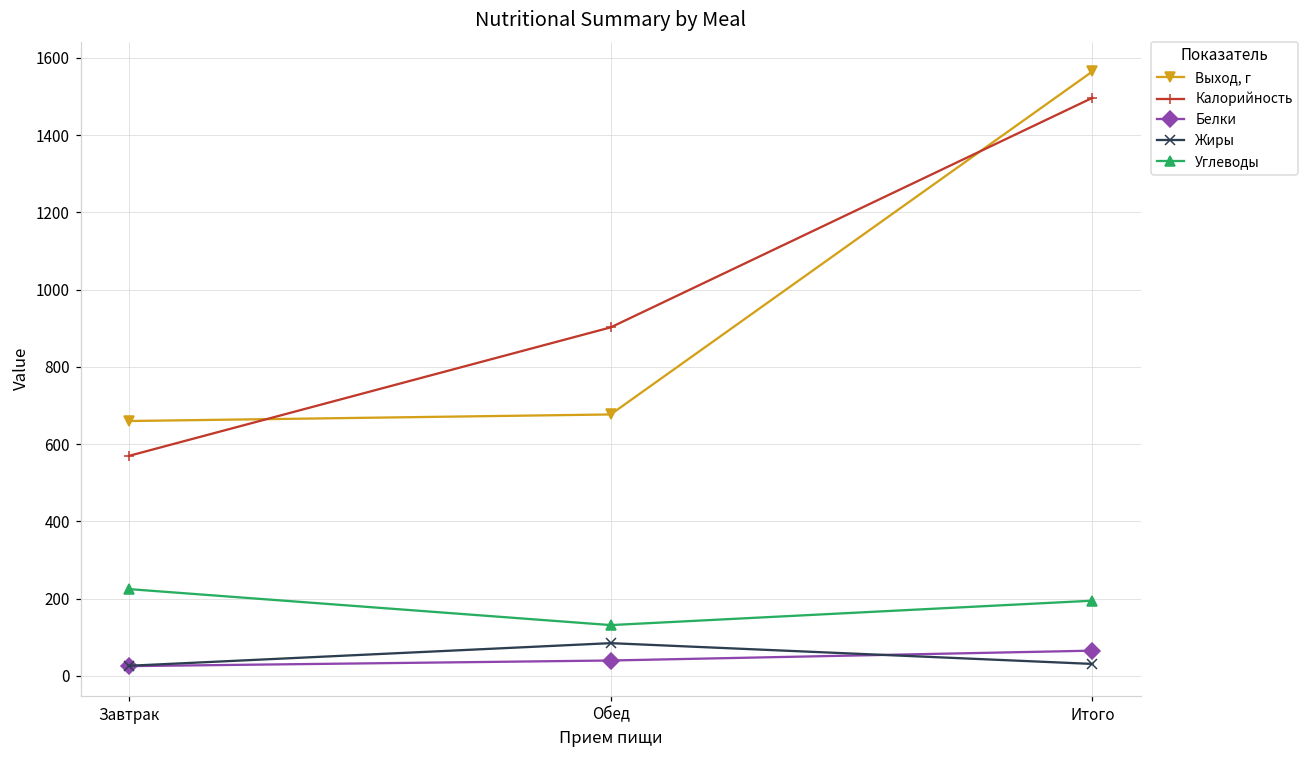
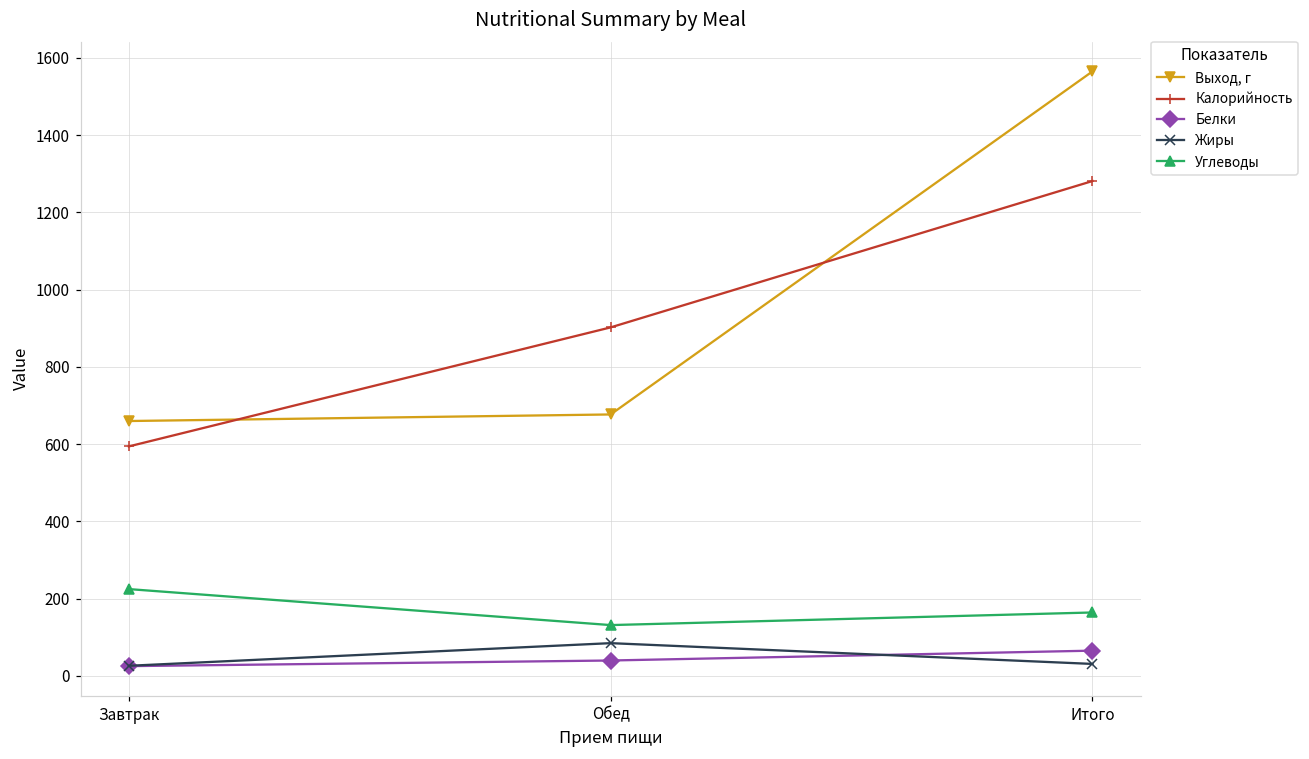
  {
    "Выход, г": {
      "Завтрак": 660,
      "Обед": 680,
      "Итого": 1570
    },
    "Калорийность": {
-     "Завтрак": 570,
+     "Завтрак": 590,
      "Обед": 900,
-     "Итого": 1500
+     "Итого": 1280
    },
    "Белки": {
      "Обед": 40,
      "Итого": 70
    },
    "Жиры": {
      "Обед": 90,
      "Итого": 30
    },
    "Углеводы": {
      "Завтрак": 220,
      "Обед": 130,
-     "Итого": 190
+     "Итого": 160
    }
  }
